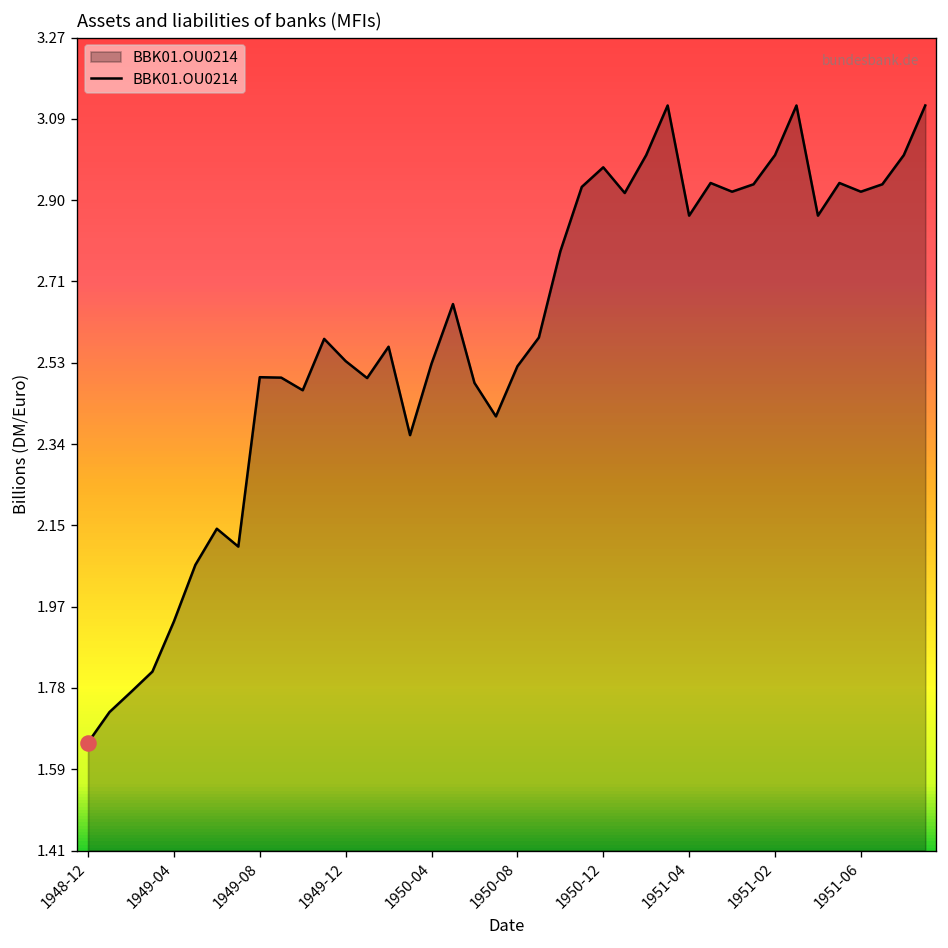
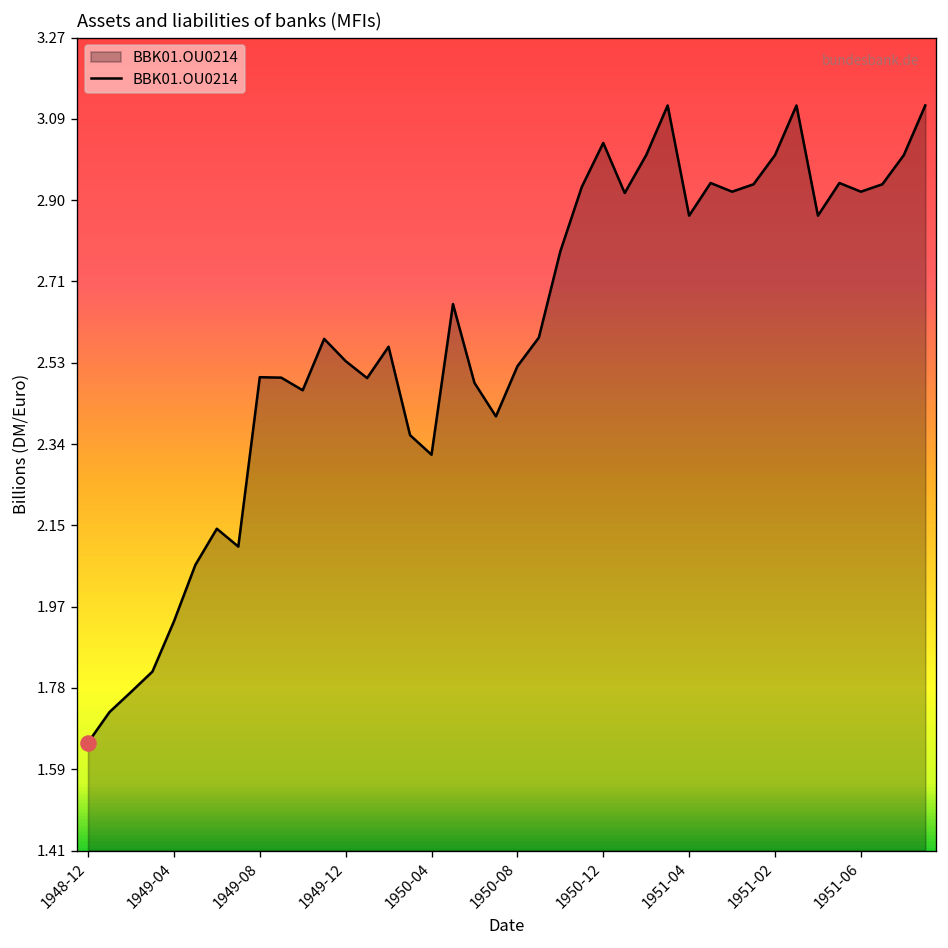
  {
    "BBK01.OU0214": {
      "1949-04": 1.93,
      "1949-08": 2.49,
      "1949-12": 2.53,
-     "1950-04": 2.52,
+     "1950-04": 2.32,
      "1950-08": 2.52,
-     "1950-12": 2.98
+     "1950-12": 3.03
    }
  }
